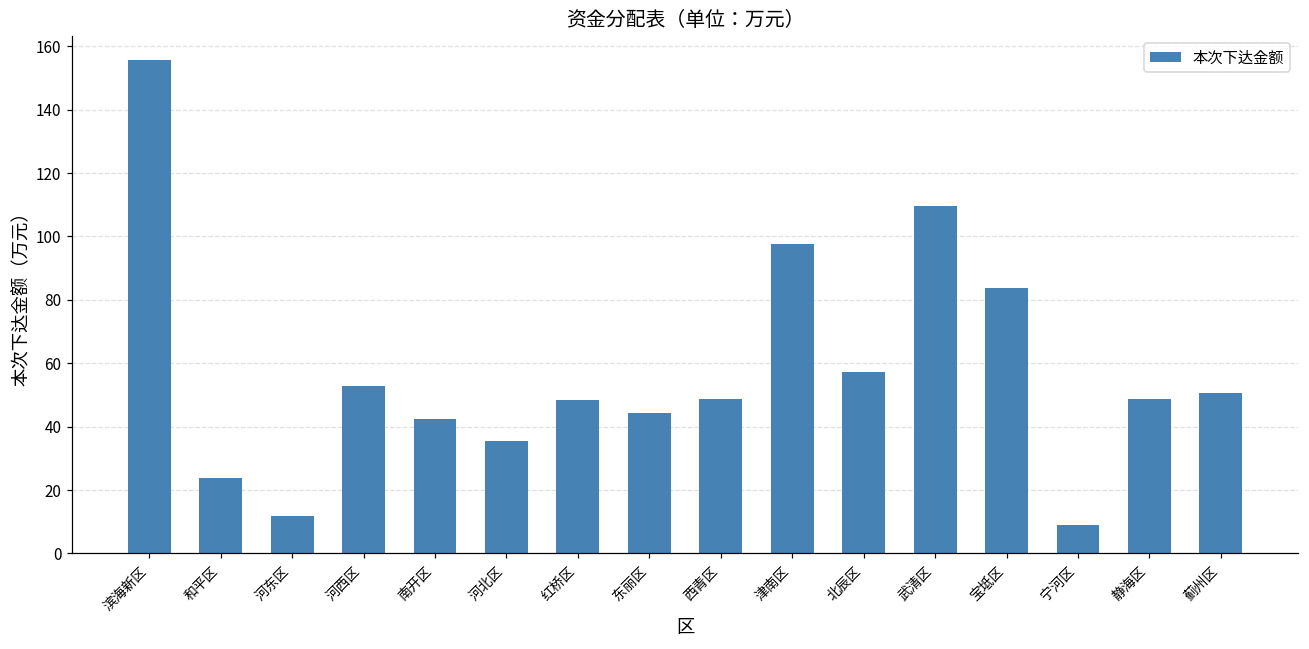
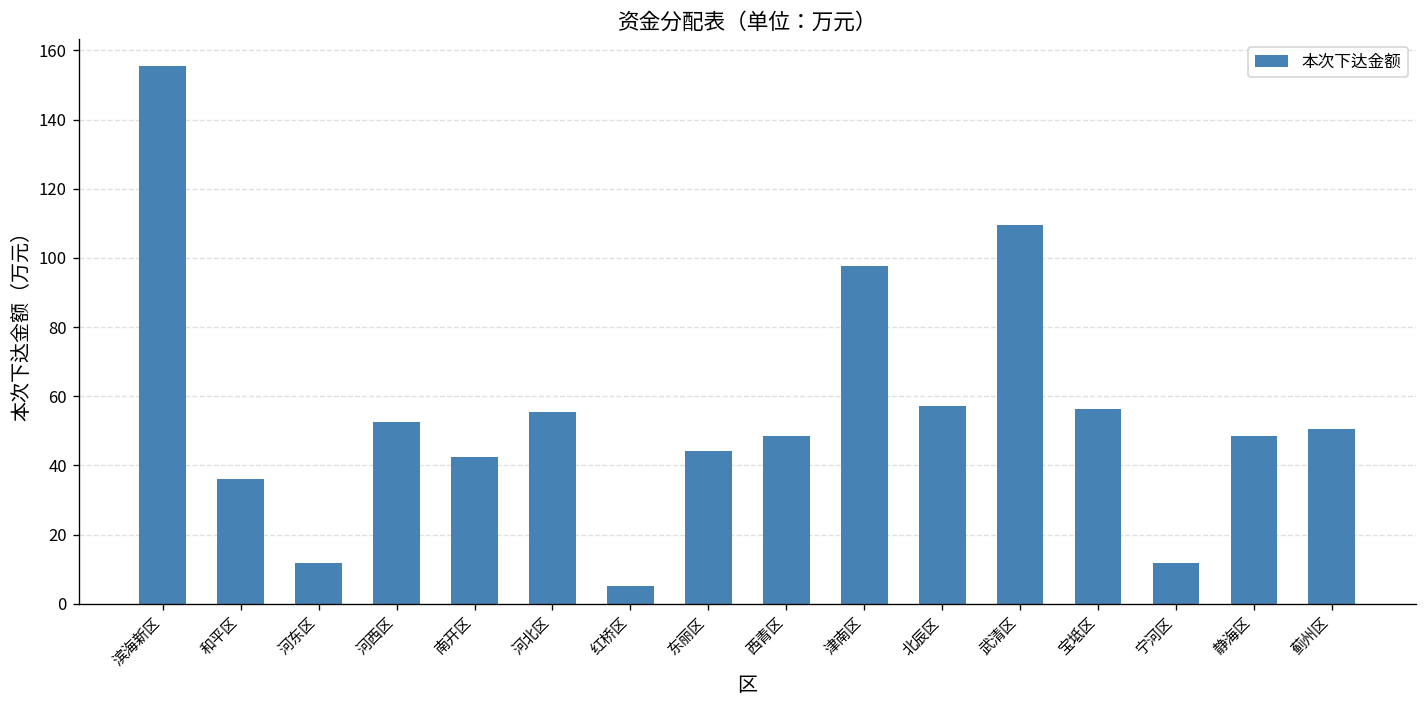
  {
    "滨海新区": 156,
-   "和平区": 24,
+   "和平区": 36,
    "河东区": 12,
    "河西区": 53,
    "南开区": 42,
-   "河北区": 36,
-   "红桥区": 48,
+   "河北区": 56,
+   "红桥区": 5,
    "东丽区": 44,
    "西青区": 49,
    "津南区": 98,
    "北辰区": 57,
    "武清区": 110,
-   "宝坻区": 84,
-   "宁河区": 9,
+   "宝坻区": 56,
+   "宁河区": 12,
    "静海区": 49,
    "蓟州区": 51
  }
